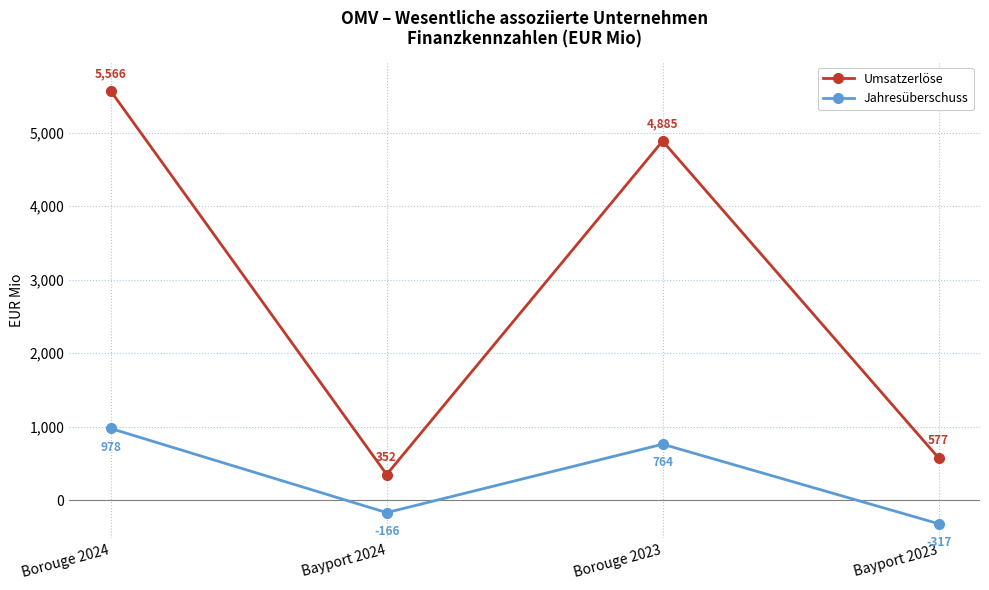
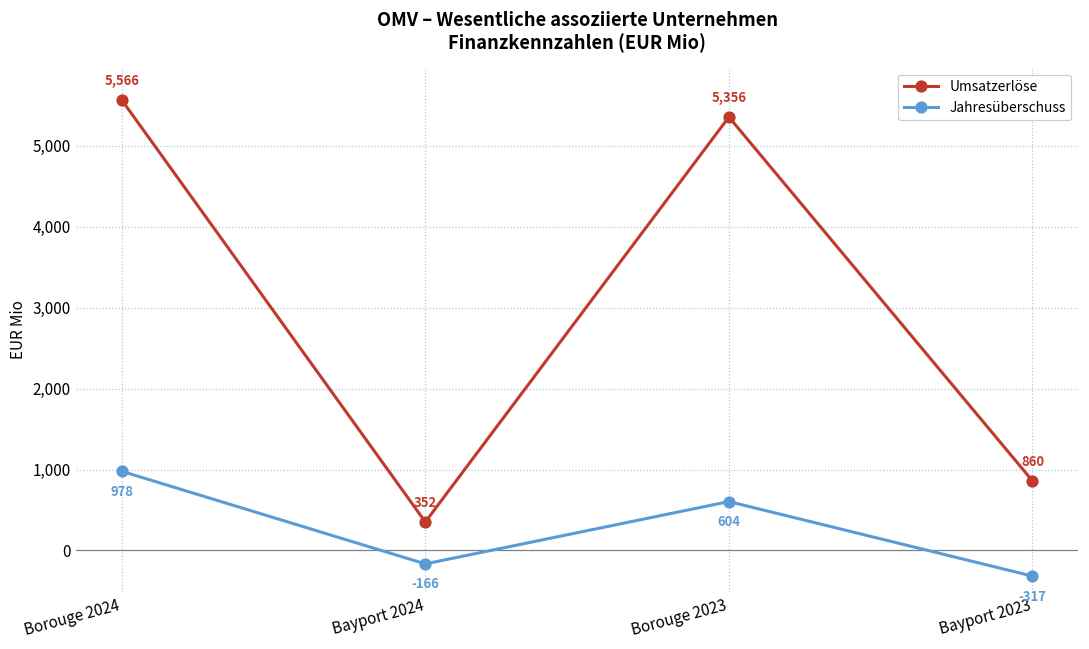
  {
    "Umsatzerlöse": {
      "Borouge 2024": "5,566",
      "Bayport 2024": "352",
-     "Borouge 2023": "4,885",
-     "Bayport 2023": "577"
+     "Borouge 2023": "5,356",
+     "Bayport 2023": "860"
    },
    "Jahresüberschuss": {
      "Borouge 2024": "978",
      "Bayport 2024": "-166",
-     "Borouge 2023": "764",
+     "Borouge 2023": "604",
      "Bayport 2023": "-317"
    }
  }
